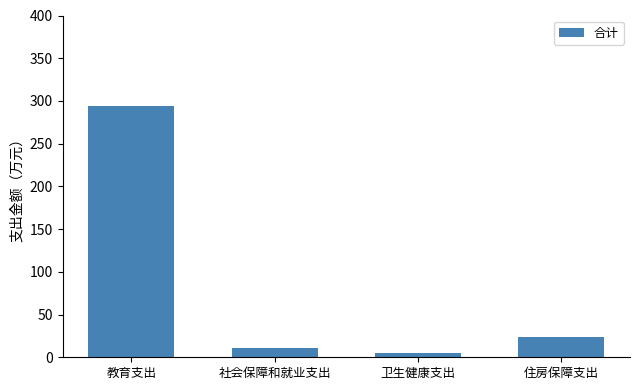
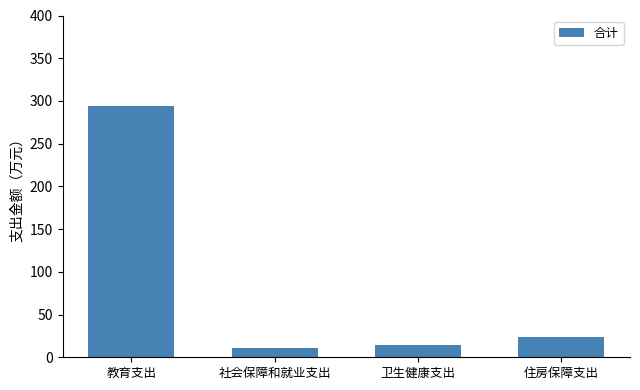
  {
    "教育支出": 290,
    "社会保障和就业支出": 10,
-   "卫生健康支出": 0,
+   "卫生健康支出": 10,
    "住房保障支出": 20
  }
